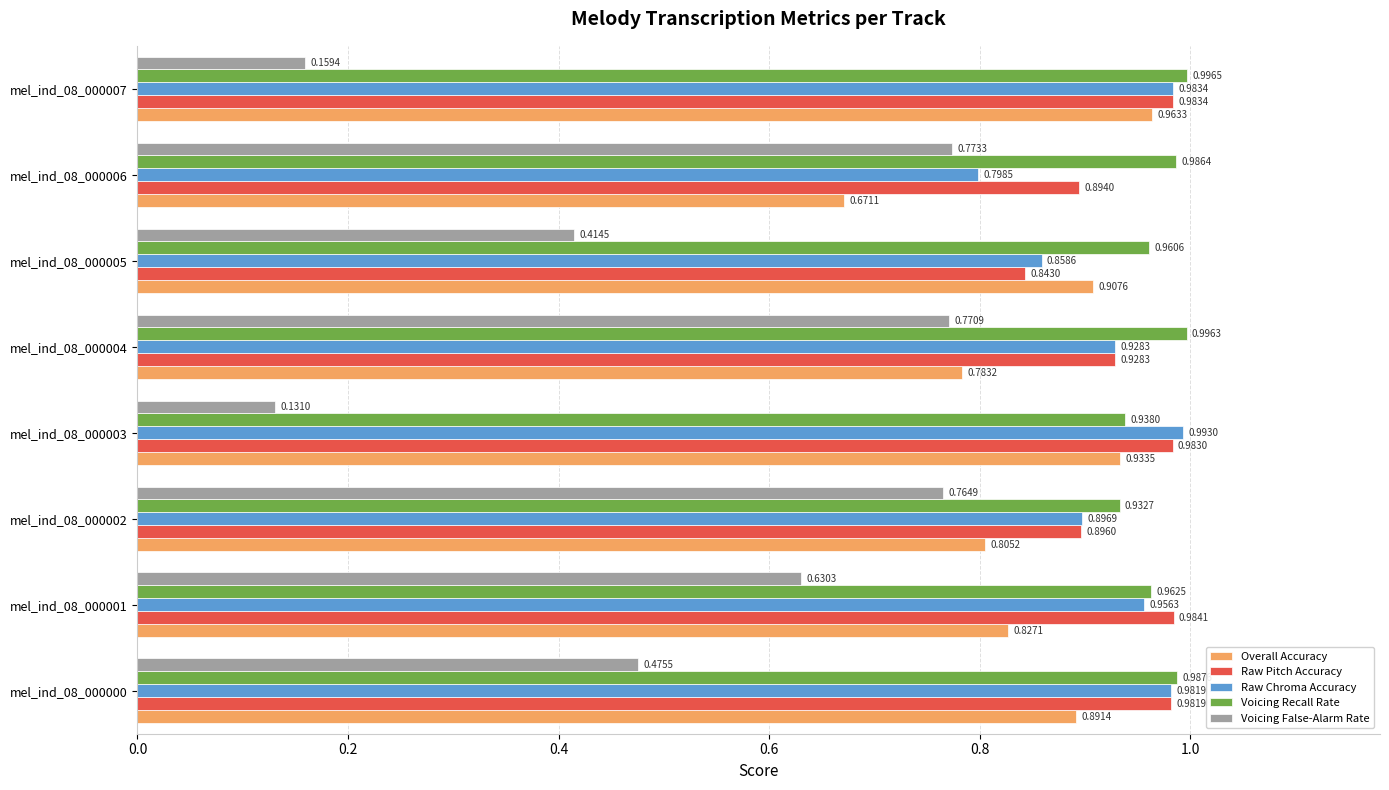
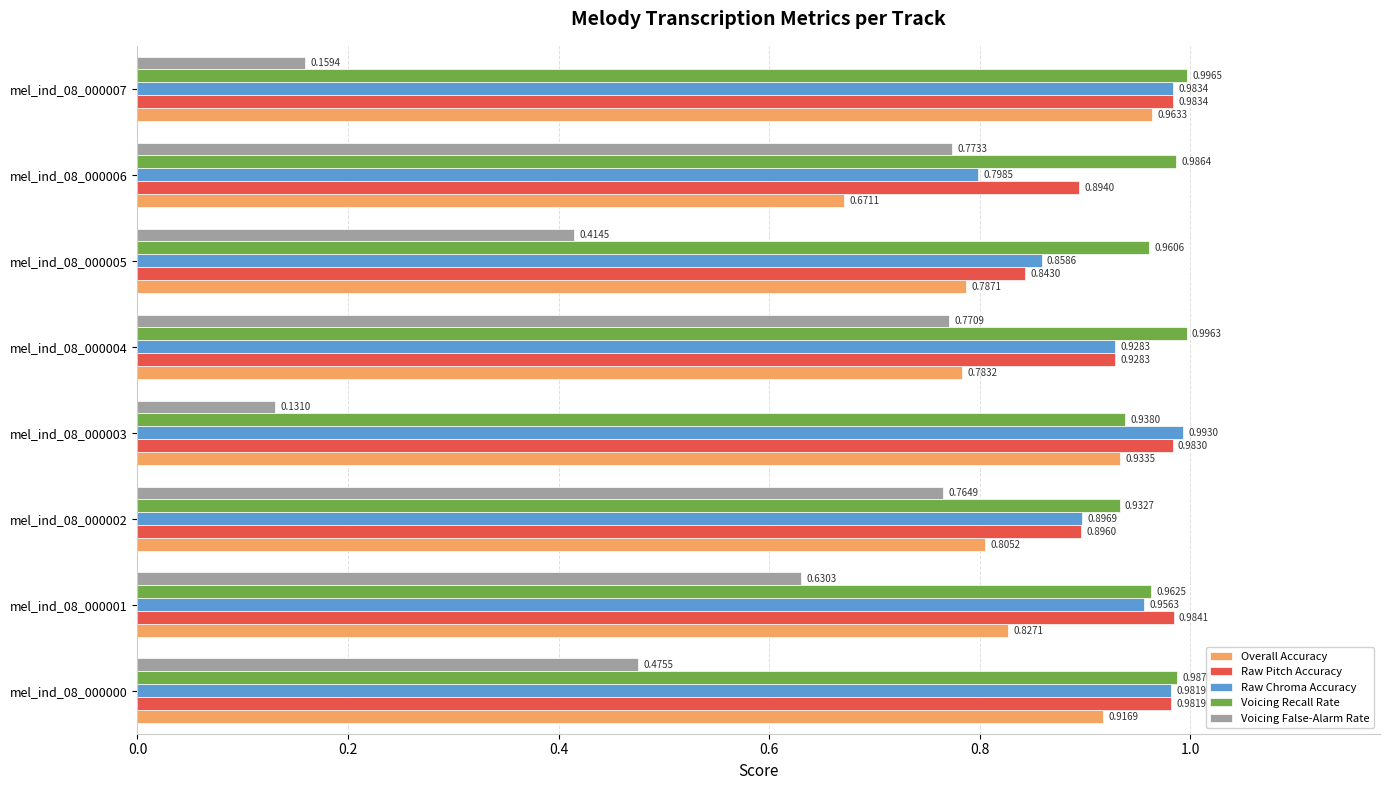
  {
    "Overall Accuracy": {
      "mel_ind_08_000007": 0.9633,
      "mel_ind_08_000006": 0.6711,
-     "mel_ind_08_000005": 0.9076,
+     "mel_ind_08_000005": 0.7871,
      "mel_ind_08_000004": 0.7832,
      "mel_ind_08_000003": 0.9335,
      "mel_ind_08_000002": 0.8052,
      "mel_ind_08_000001": 0.8271,
-     "mel_ind_08_000000": 0.8914
+     "mel_ind_08_000000": 0.9169
    },
    "Raw Pitch Accuracy": {
      "mel_ind_08_000007": 0.9834,
      "mel_ind_08_000006": 0.8940,
      "mel_ind_08_000005": 0.8430,
      "mel_ind_08_000004": 0.9283,
      "mel_ind_08_000003": 0.9830,
      "mel_ind_08_000002": 0.8960,
      "mel_ind_08_000001": 0.9841
    },
    "Raw Chroma Accuracy": {
      "mel_ind_08_000007": 0.9834,
      "mel_ind_08_000006": 0.7985,
      "mel_ind_08_000005": 0.8586,
      "mel_ind_08_000004": 0.9283,
      "mel_ind_08_000003": 0.9930,
      "mel_ind_08_000002": 0.8969,
      "mel_ind_08_000001": 0.9563
    },
    "Voicing Recall Rate": {
      "mel_ind_08_000007": 0.9965,
      "mel_ind_08_000006": 0.9864,
      "mel_ind_08_000005": 0.9606,
      "mel_ind_08_000004": 0.9963,
      "mel_ind_08_000003": 0.9380,
      "mel_ind_08_000002": 0.9327,
      "mel_ind_08_000001": 0.9625
    },
    "Voicing False-Alarm Rate": {
      "mel_ind_08_000007": 0.1594,
      "mel_ind_08_000006": 0.7733,
      "mel_ind_08_000005": 0.4145,
      "mel_ind_08_000004": 0.7709,
      "mel_ind_08_000003": 0.1310,
      "mel_ind_08_000002": 0.7649,
      "mel_ind_08_000001": 0.6303,
      "mel_ind_08_000000": 0.4755
    }
  }
